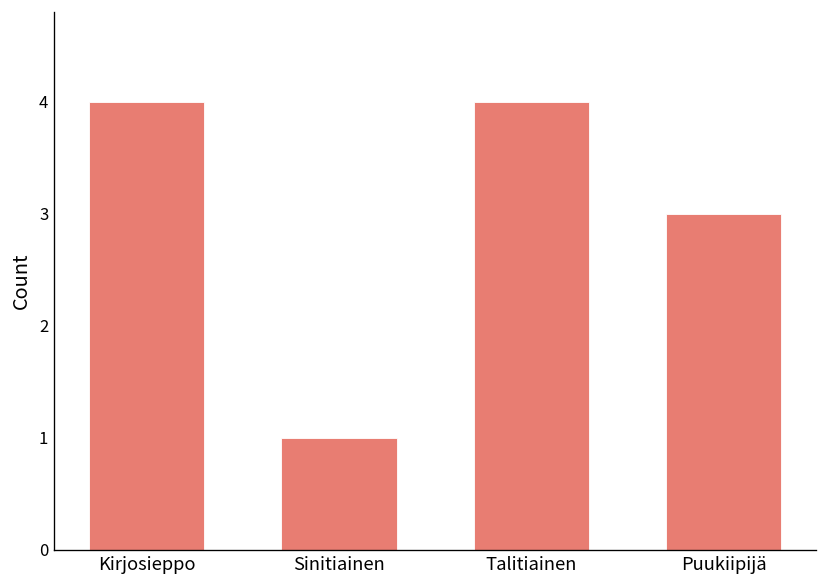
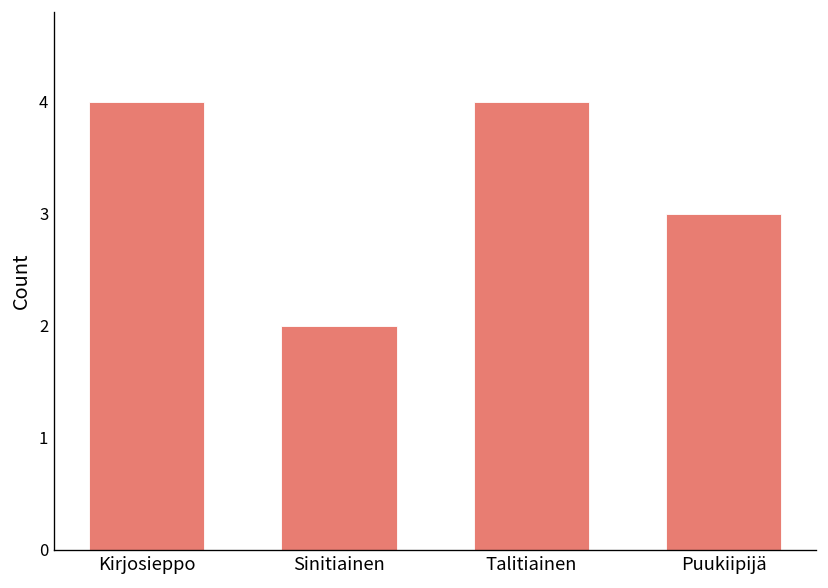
  {
    "Kirjosieppo": 4,
-   "Sinitiainen": 1,
+   "Sinitiainen": 2,
    "Talitiainen": 4,
    "Puukiipijä": 3
  }
